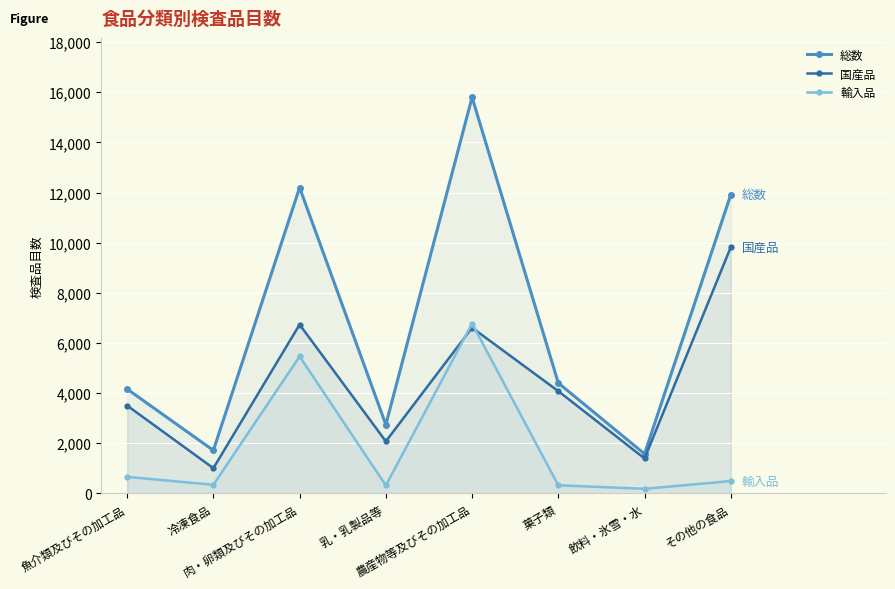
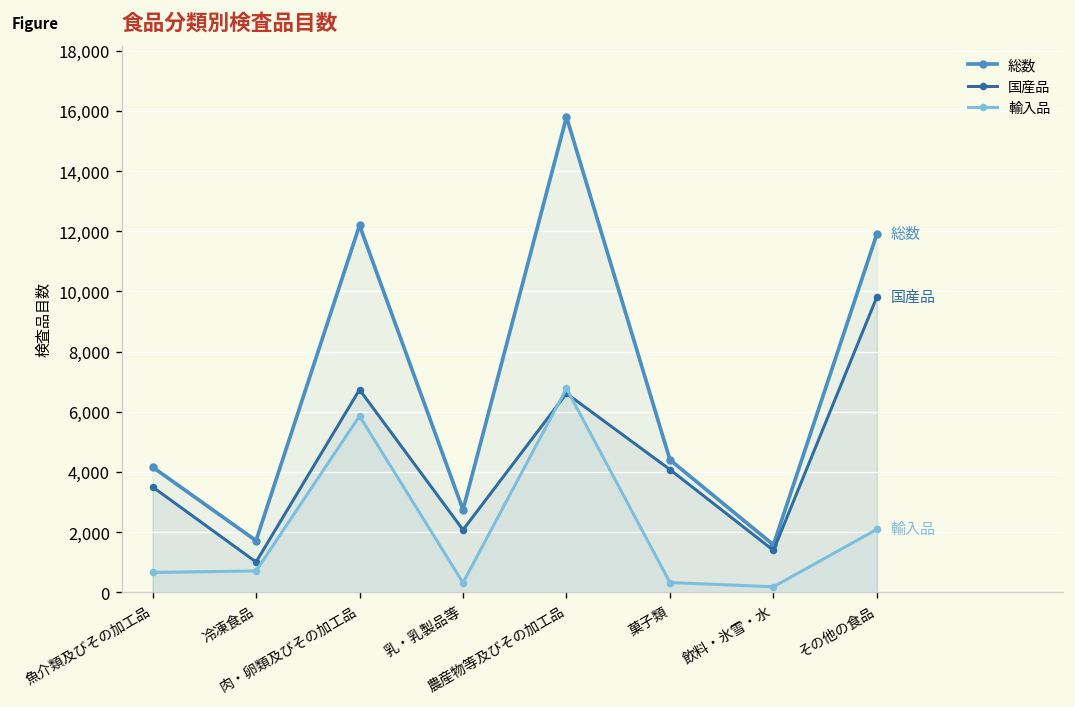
  {
    "輸入品": {
      "魚介類及びその加工品": "700",
-     "冷凍食品": "300",
-     "肉・卵類及びその加工品": "5,500",
+     "冷凍食品": "700",
+     "肉・卵類及びその加工品": "5,900",
      "乳・乳製品等": "300",
      "農産物等及びその加工品": "6,800",
      "菓子類": "300",
      "飲料・氷雪・水": "200",
-     "その他の食品": "500"
+     "その他の食品": "2,100"
    }
  }
